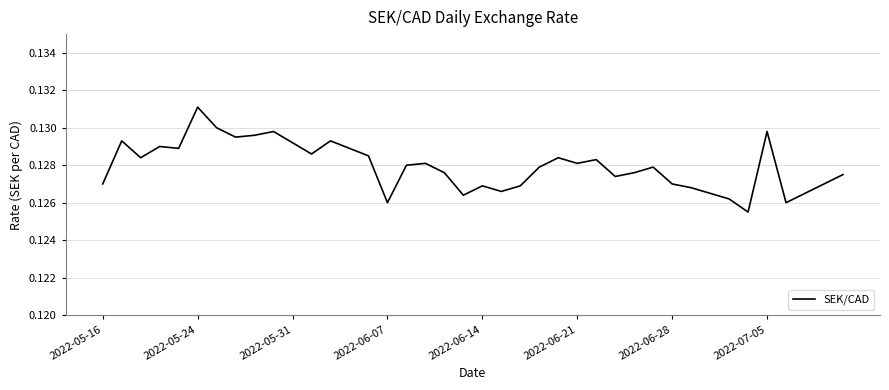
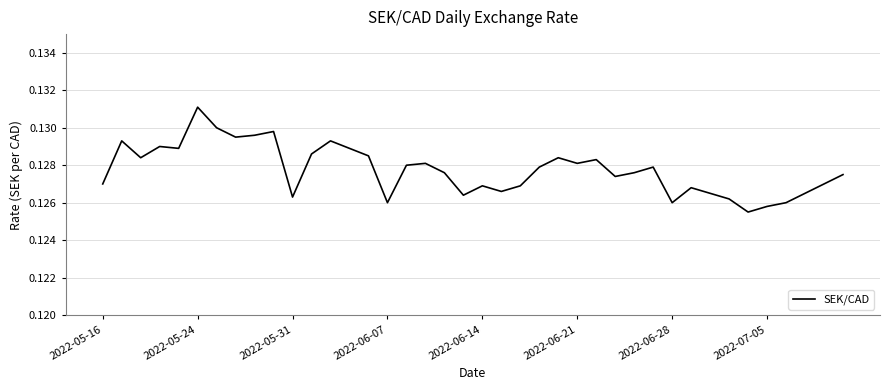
  {
    "2022-05-16": 0.1270,
    "2022-05-24": 0.1311,
-   "2022-05-31": 0.1292,
+   "2022-05-31": 0.1263,
    "2022-06-07": 0.1260,
    "2022-06-14": 0.1269,
    "2022-06-21": 0.1281,
-   "2022-06-28": 0.127,
-   "2022-07-05": 0.1298
+   "2022-06-28": 0.126,
+   "2022-07-05": 0.1258
  }
